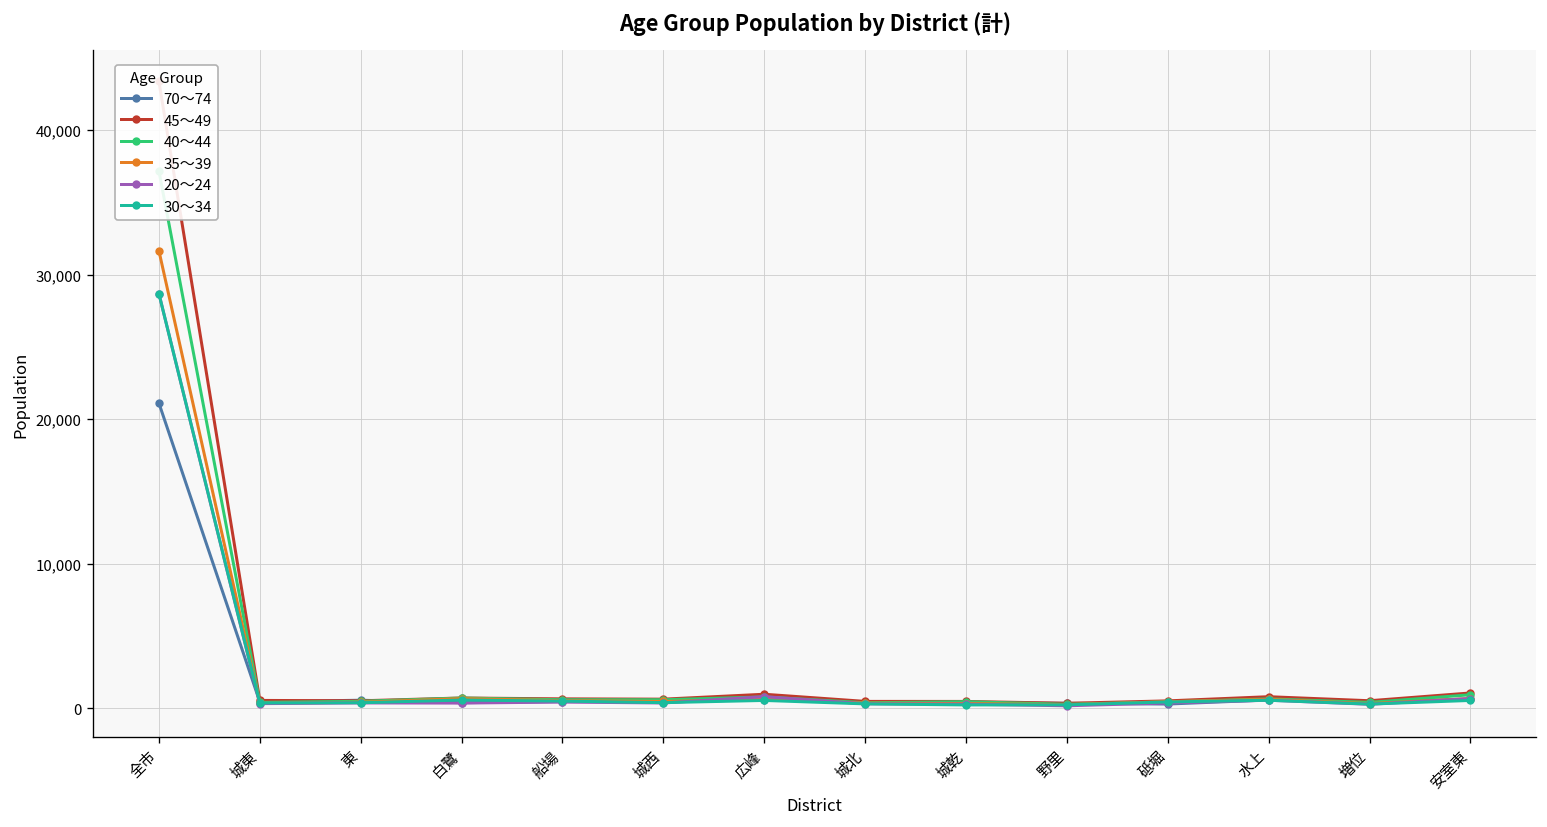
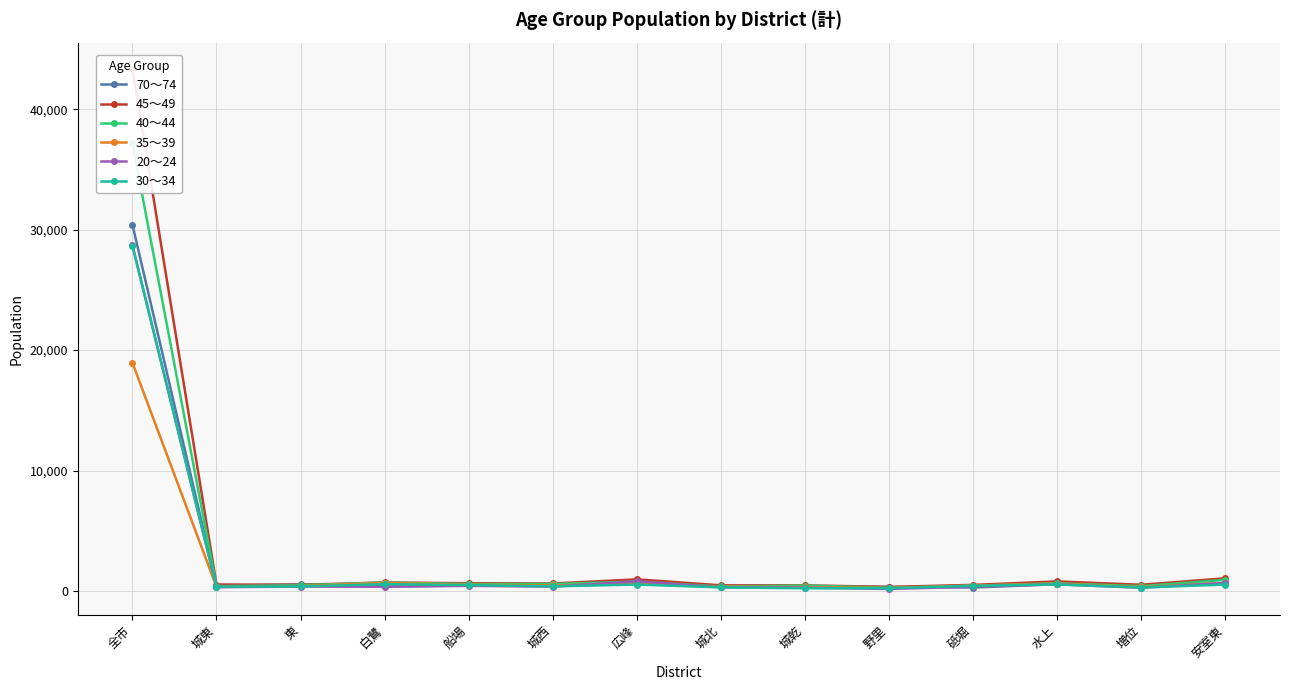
  {
    "70〜74": {
-     "全市": "21,100"
+     "全市": "30,400"
    },
    "35〜39": {
-     "全市": "31,600"
+     "全市": "19,000"
    }
  }
